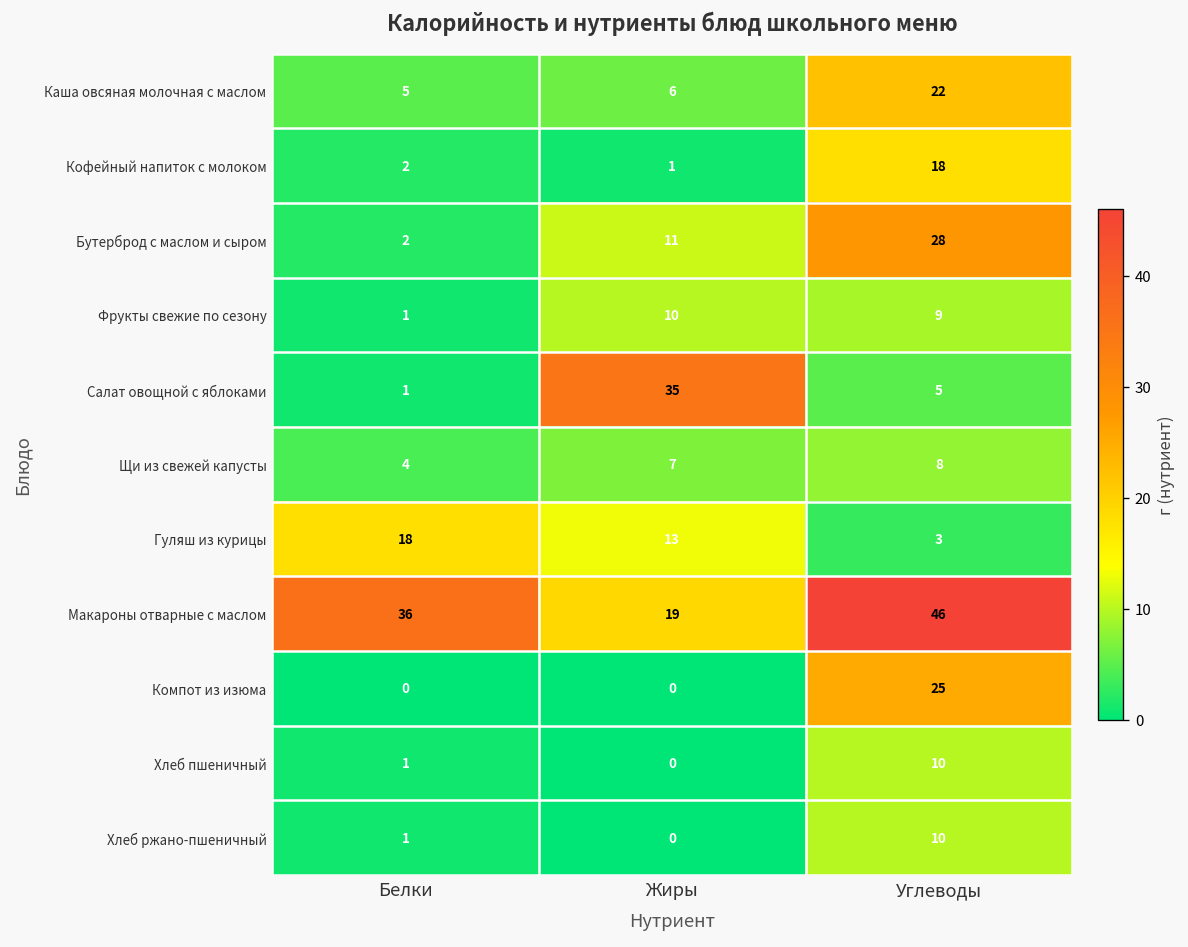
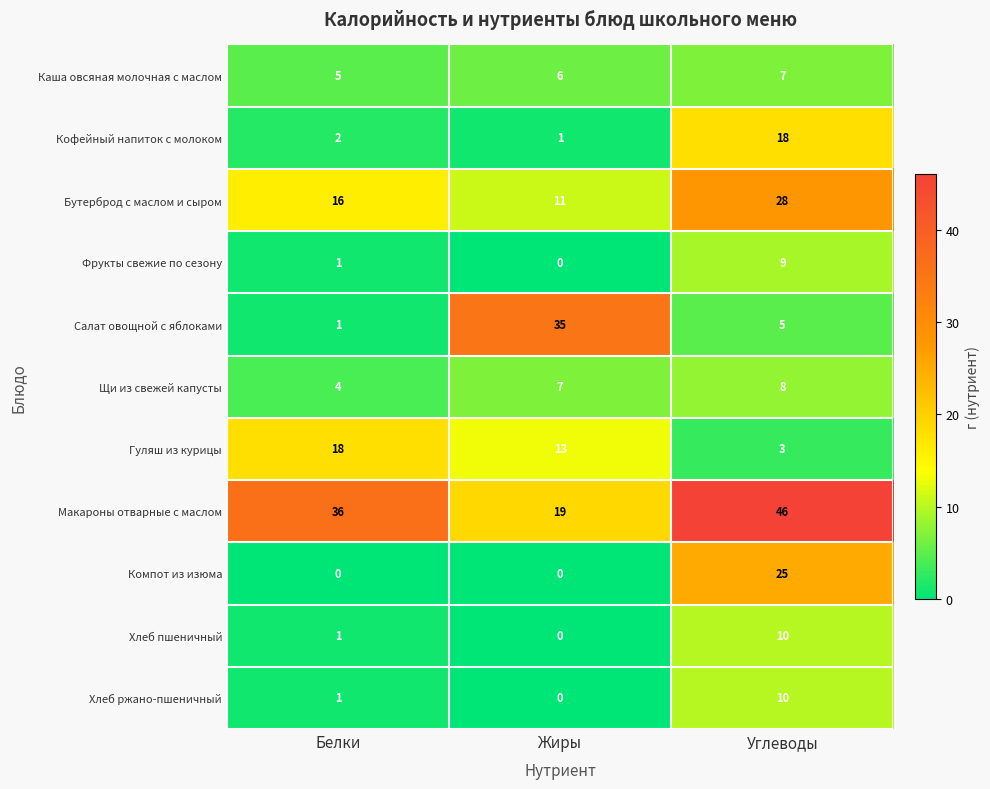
  {
    "Каша овсяная молочная с маслом": {
      "Белки": 5,
      "Жиры": 6,
-     "Углеводы": 22
+     "Углеводы": 7
    },
    "Кофейный напиток с молоком": {
      "Белки": 2,
      "Жиры": 1,
      "Углеводы": 18
    },
    "Бутерброд с маслом и сыром": {
-     "Белки": 2,
+     "Белки": 16,
      "Жиры": 11,
      "Углеводы": 28
    },
    "Фрукты свежие по сезону": {
      "Белки": 1,
-     "Жиры": 10,
+     "Жиры": 0,
      "Углеводы": 9
    },
    "Салат овощной с яблоками": {
      "Белки": 1,
      "Жиры": 35,
      "Углеводы": 5
    },
    "Щи из свежей капусты": {
      "Белки": 4,
      "Жиры": 7,
      "Углеводы": 8
    },
    "Гуляш из курицы": {
      "Белки": 18,
      "Жиры": 13,
      "Углеводы": 3
    },
    "Макароны отварные с маслом": {
      "Белки": 36,
      "Жиры": 19,
      "Углеводы": 46
    },
    "Компот из изюма": {
      "Белки": 0,
      "Жиры": 0,
      "Углеводы": 25
    },
    "Хлеб пшеничный": {
      "Белки": 1,
      "Жиры": 0,
      "Углеводы": 10
    },
    "Хлеб ржано-пшеничный": {
      "Белки": 1,
      "Жиры": 0,
      "Углеводы": 10
    }
  }
